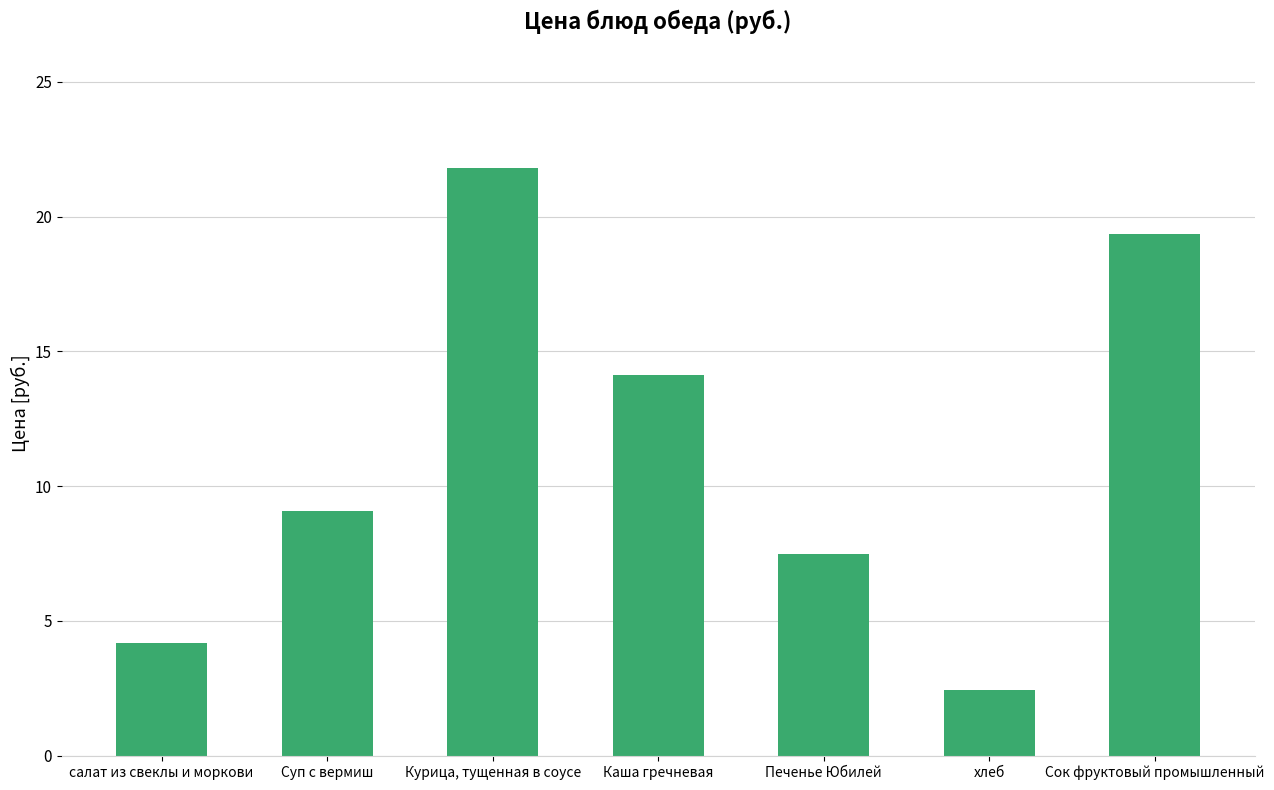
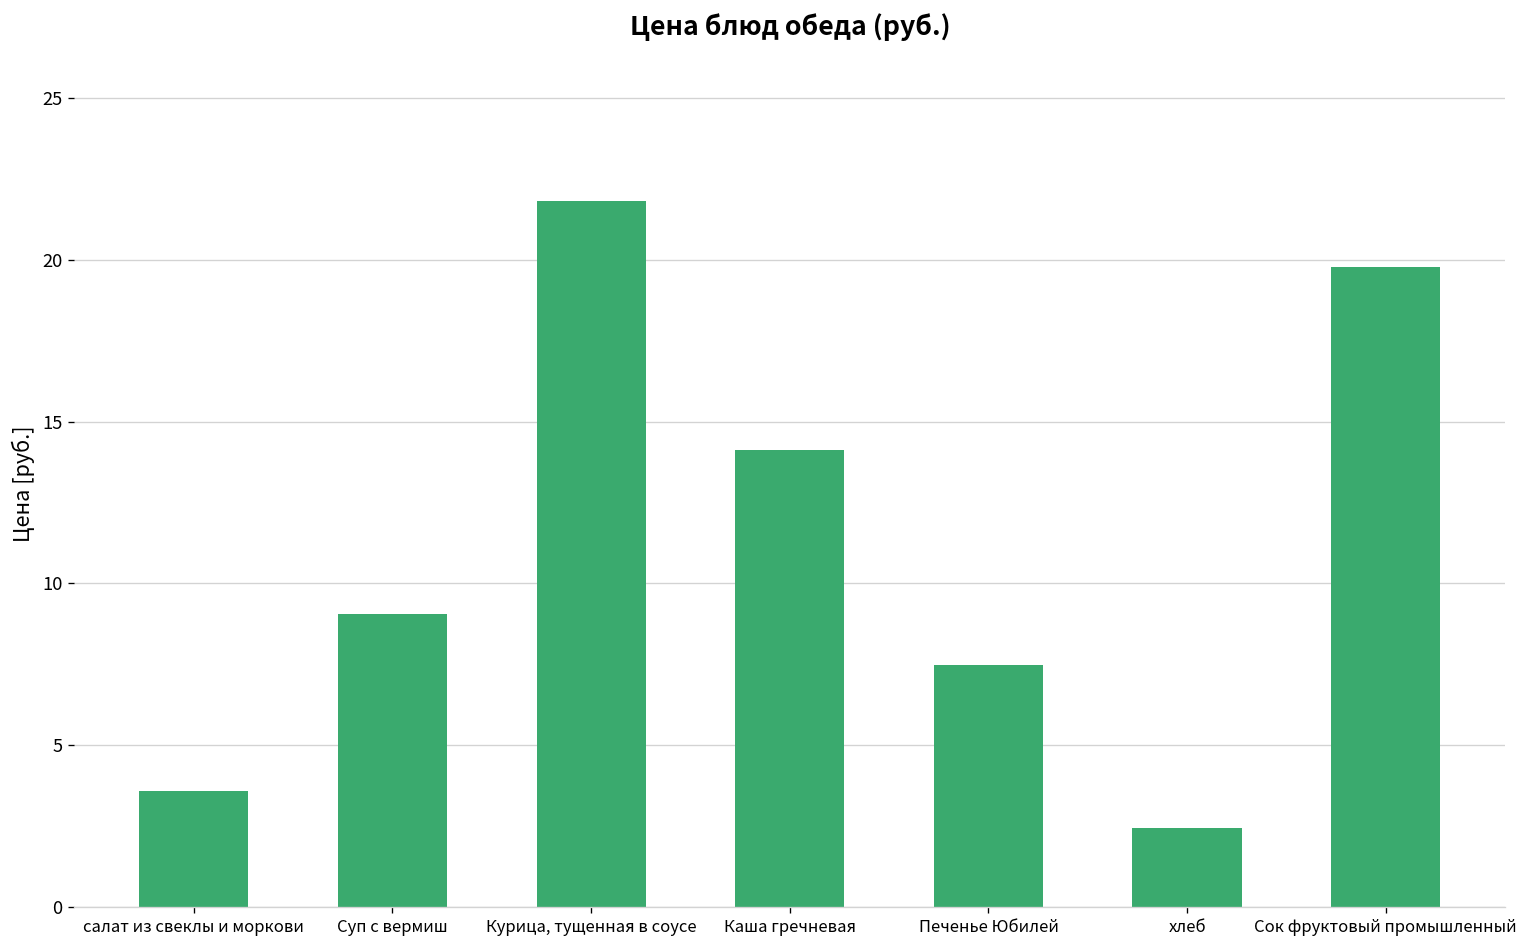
  {
-   "салат из свеклы и моркови": 4.2,
+   "салат из свеклы и моркови": 3.6,
    "Суп с вермиш": 9.1,
    "Курица, тущенная в соусе": 21.8,
    "Каша гречневая": 14.1,
    "Печенье Юбилей": 7.5,
    "хлеб": 2.4,
-   "Сок фруктовый промышленный": 19.4
+   "Сок фруктовый промышленный": 19.8
  }
